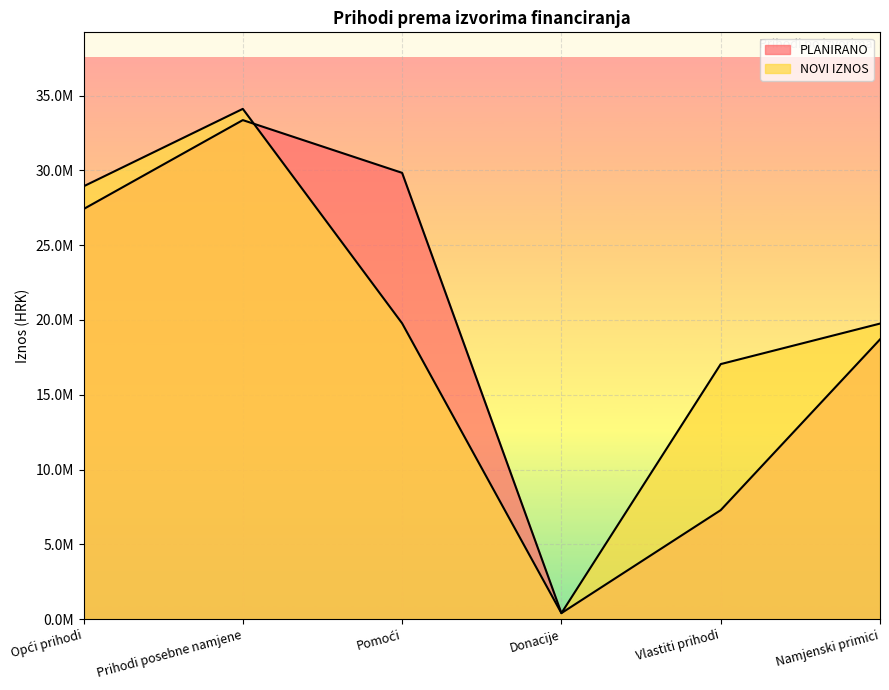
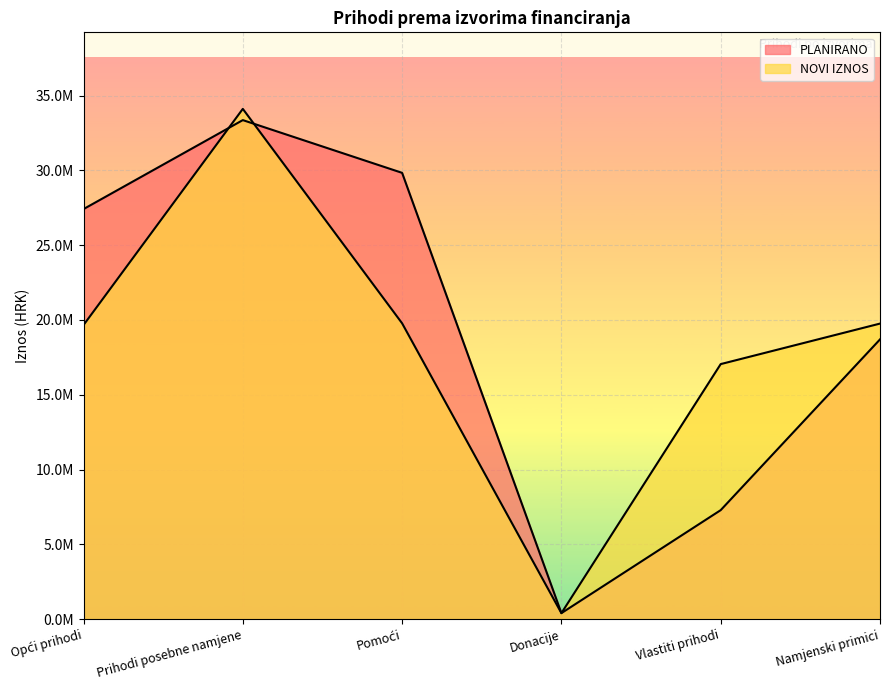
  {
    "PLANIRANO": {
      "Opći prihodi": 27400000,
      "Prihodi posebne namjene": 33400000,
      "Pomoći": 29800000,
      "Vlastiti prihodi": 7300000,
      "Namjenski primici": 18700000
    },
    "NOVI IZNOS": {
-     "Opći prihodi": 28900000,
+     "Opći prihodi": 19700000,
      "Prihodi posebne namjene": 34100000,
      "Pomoći": 19800000,
      "Vlastiti prihodi": 17100000,
      "Namjenski primici": 19800000
    }
  }
